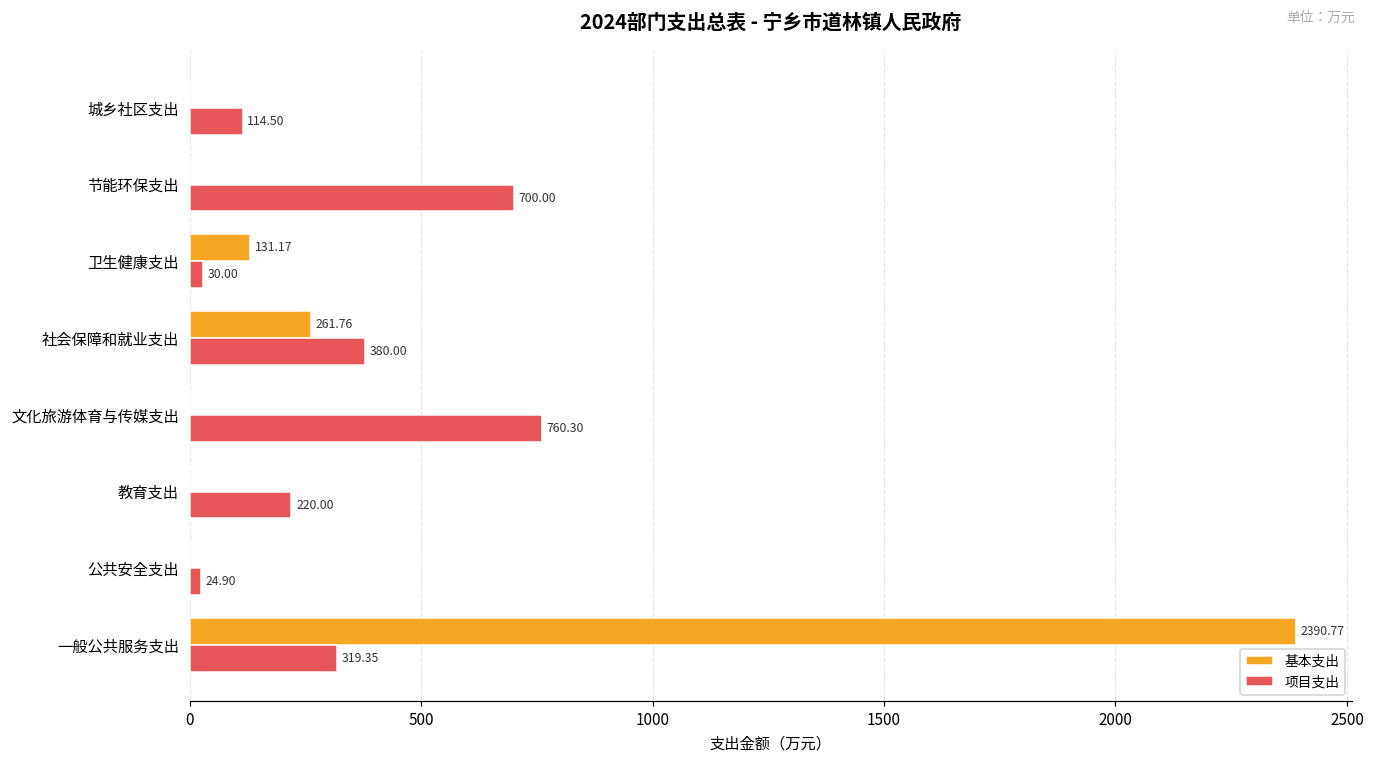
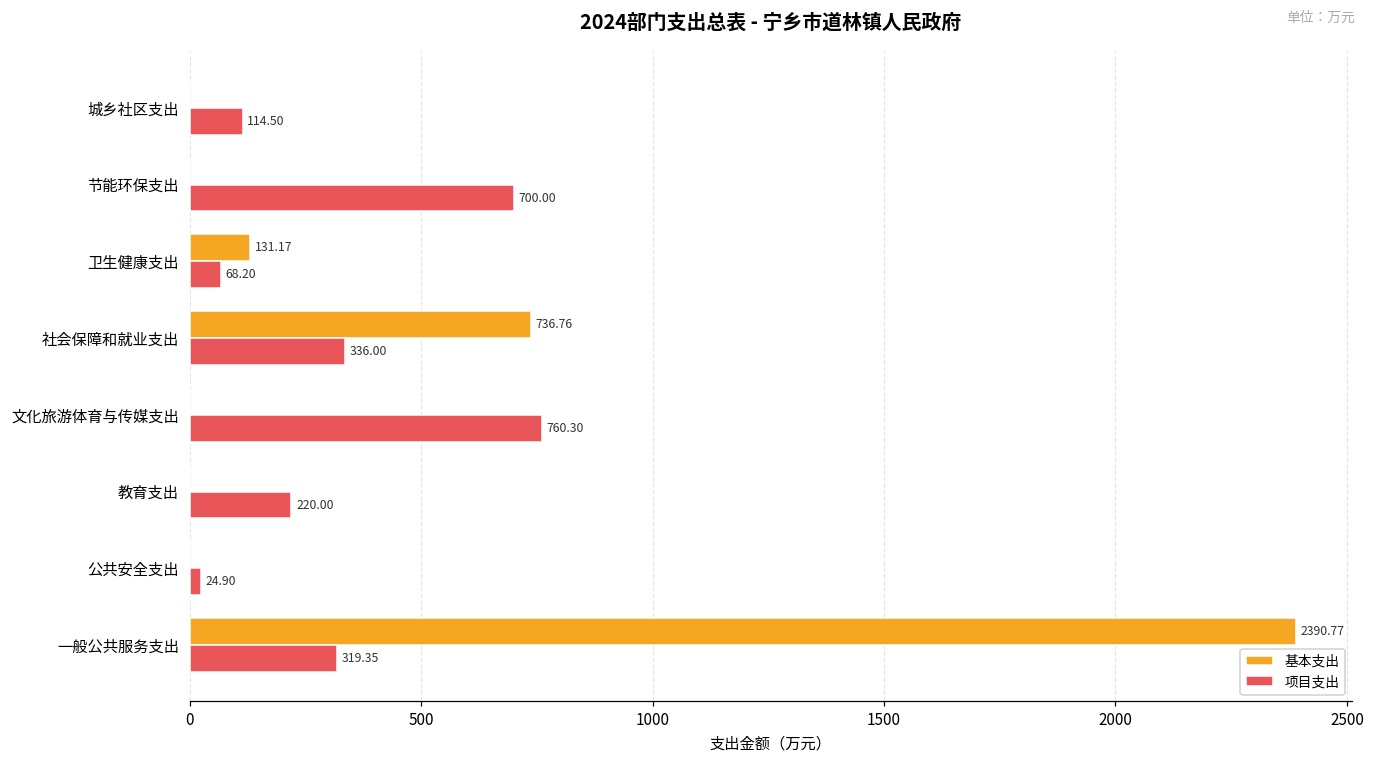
  {
    "基本支出": {
      "卫生健康支出": 131.17,
-     "社会保障和就业支出": 261.76,
+     "社会保障和就业支出": 736.76,
      "一般公共服务支出": 2390.77
    },
    "项目支出": {
      "城乡社区支出": 114.50,
      "节能环保支出": 700.00,
-     "卫生健康支出": 30.00,
-     "社会保障和就业支出": 380.00,
+     "卫生健康支出": 68.20,
+     "社会保障和就业支出": 336.00,
      "文化旅游体育与传媒支出": 760.30,
      "教育支出": 220.00,
      "公共安全支出": 24.90,
      "一般公共服务支出": 319.35
    }
  }
